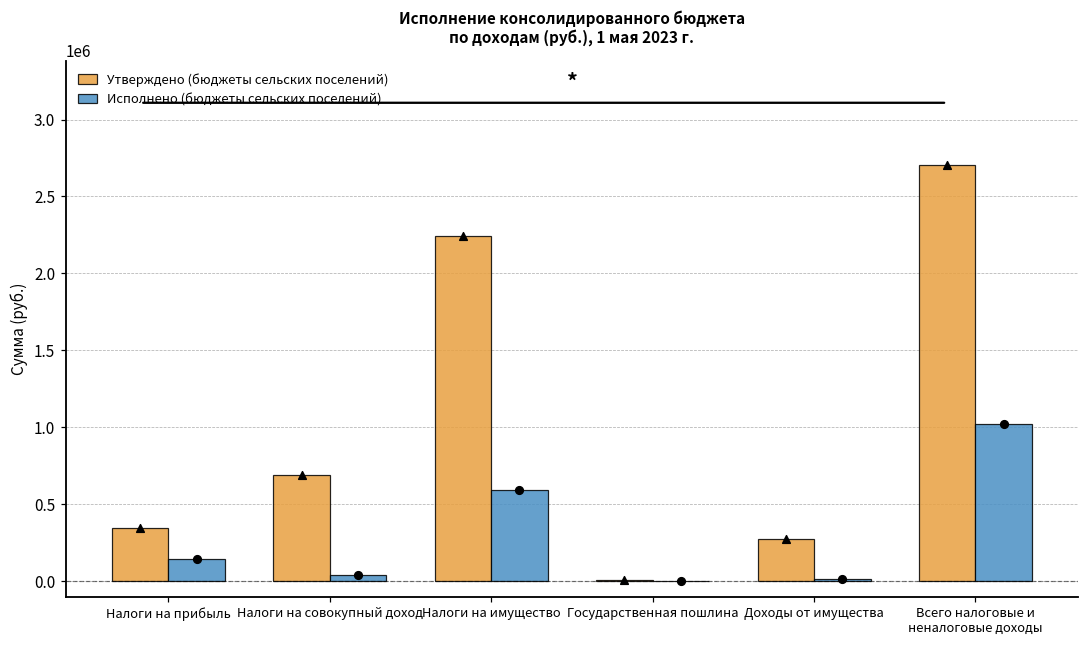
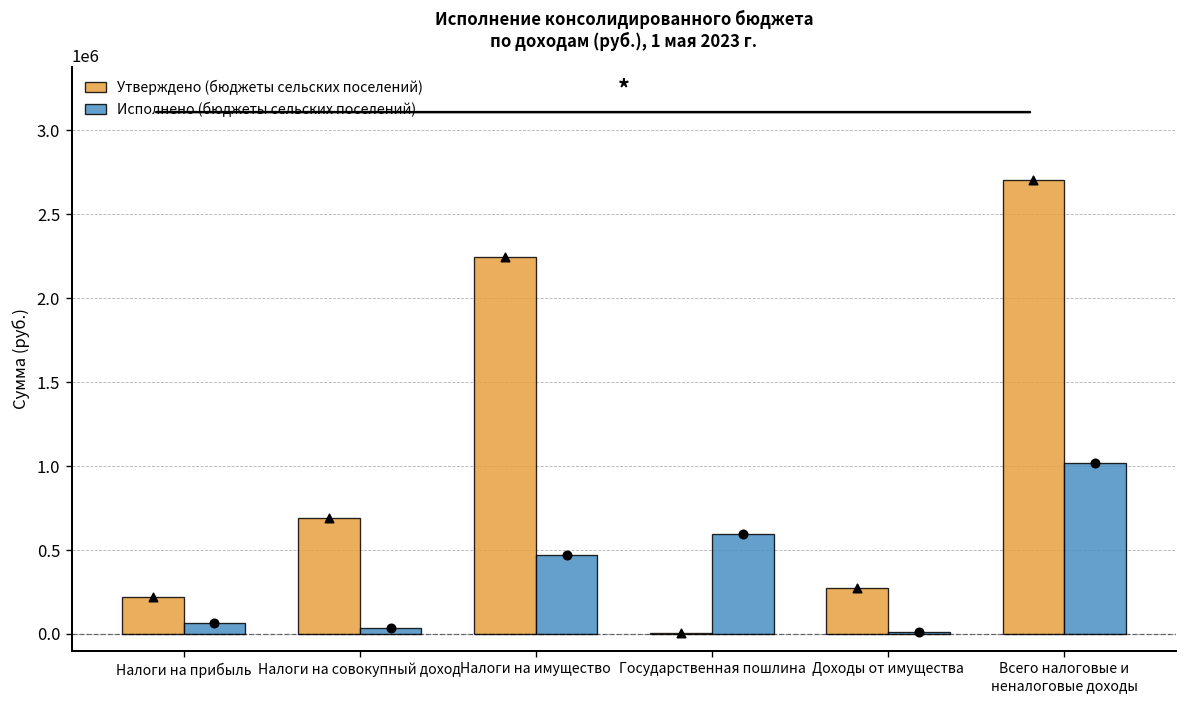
  {
    "Утверждено (бюджеты сельских поселений)": {
-     "Налоги на прибыль": 340000,
+     "Налоги на прибыль": 220000,
      "Налоги на совокупный доход": 690000,
      "Налоги на имущество": 2250000,
      "Доходы от имущества": 280000,
      "Всего налоговые и неналоговые доходы": 2700000
    },
    "Исполнено (бюджеты сельских поселений)": {
-     "Налоги на прибыль": 140000,
+     "Налоги на прибыль": 70000,
      "Налоги на совокупный доход": 40000,
-     "Налоги на имущество": 590000,
-     "Государственная пошлина": 0,
+     "Налоги на имущество": 470000,
+     "Государственная пошлина": 600000,
      "Всего налоговые и неналоговые доходы": 1020000
    }
  }
